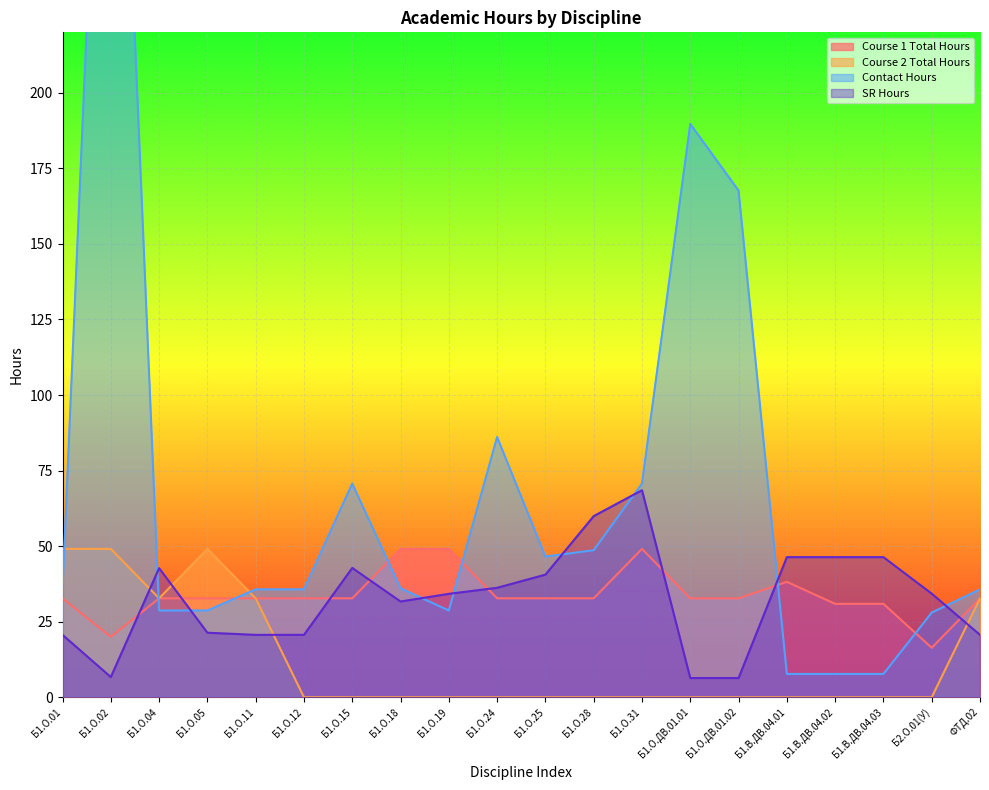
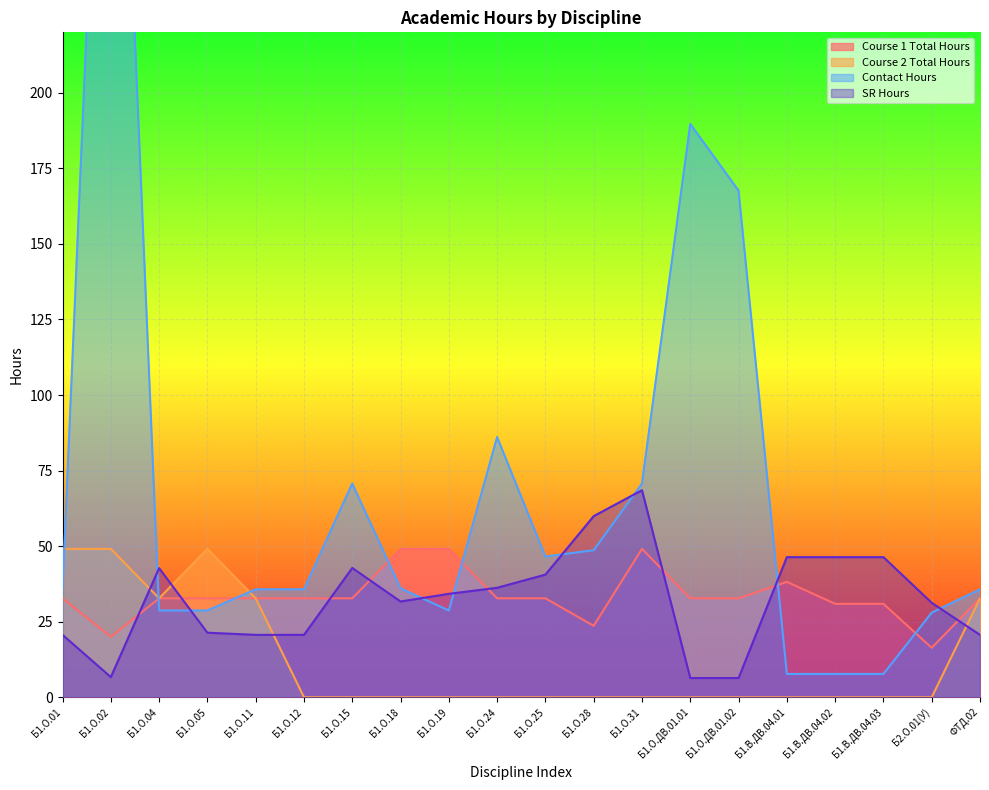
  {
    "Course 1 Total Hours": {
      "Б1.О.01": 33,
      "Б1.О.02": 20,
      "Б1.О.05": 33,
      "Б1.О.12": 33,
      "Б1.О.15": 33,
      "Б1.О.18": 49,
      "Б1.О.19": 49,
      "Б1.О.24": 33,
      "Б1.О.25": 33,
-     "Б1.О.28": 33,
+     "Б1.О.28": 24,
      "Б1.О.31": 49,
      "Б1.О.ДВ.01.01": 33,
      "Б1.О.ДВ.01.02": 33,
      "Б1.В.ДВ.04.01": 38,
      "Б1.В.ДВ.04.02": 31,
      "Б1.В.ДВ.04.03": 31,
      "Б2.О.01(У)": 16
    },
    "Course 2 Total Hours": {
      "Б1.О.01": 49,
      "Б1.О.02": 49,
      "Б1.О.05": 49,
      "Б1.О.12": 0,
      "Б1.О.15": 0,
      "Б1.О.18": 0,
      "Б1.О.19": 0,
      "Б1.О.24": 0,
      "Б1.О.25": 0,
      "Б1.О.28": 0,
      "Б1.О.31": 0,
      "Б1.О.ДВ.01.01": 0,
      "Б1.О.ДВ.01.02": 0,
      "Б1.В.ДВ.04.01": 0,
      "Б1.В.ДВ.04.02": 0,
      "Б1.В.ДВ.04.03": 0,
      "Б2.О.01(У)": 0
    },
    "Contact Hours": {
      "Б1.О.01": 36,
      "Б1.О.04": 29,
      "Б1.О.05": 29,
      "Б1.О.11": 36,
      "Б1.О.12": 36,
      "Б1.О.15": 71,
      "Б1.О.18": 36,
      "Б1.О.19": 29,
      "Б1.О.24": 86,
      "Б1.О.25": 47,
      "Б1.О.28": 49,
      "Б1.О.31": 71,
      "Б1.О.ДВ.01.01": 190,
      "Б1.О.ДВ.01.02": 168,
      "Б1.В.ДВ.04.01": 8,
      "Б1.В.ДВ.04.02": 8,
      "Б1.В.ДВ.04.03": 8,
      "Б2.О.01(У)": 28,
      "ФТД.02": 36
    },
    "SR Hours": {
      "Б1.О.01": 21,
      "Б1.О.02": 7,
      "Б1.О.04": 43,
      "Б1.О.05": 21,
      "Б1.О.11": 21,
      "Б1.О.12": 21,
      "Б1.О.15": 43,
      "Б1.О.18": 32,
      "Б1.О.19": 34,
      "Б1.О.24": 36,
      "Б1.О.25": 41,
      "Б1.О.28": 60,
      "Б1.О.31": 69,
      "Б1.О.ДВ.01.01": 6,
      "Б1.О.ДВ.01.02": 6,
      "Б1.В.ДВ.04.01": 46,
      "Б1.В.ДВ.04.02": 46,
      "Б1.В.ДВ.04.03": 46,
-     "Б2.О.01(У)": 34,
+     "Б2.О.01(У)": 31,
      "ФТД.02": 21
    }
  }
